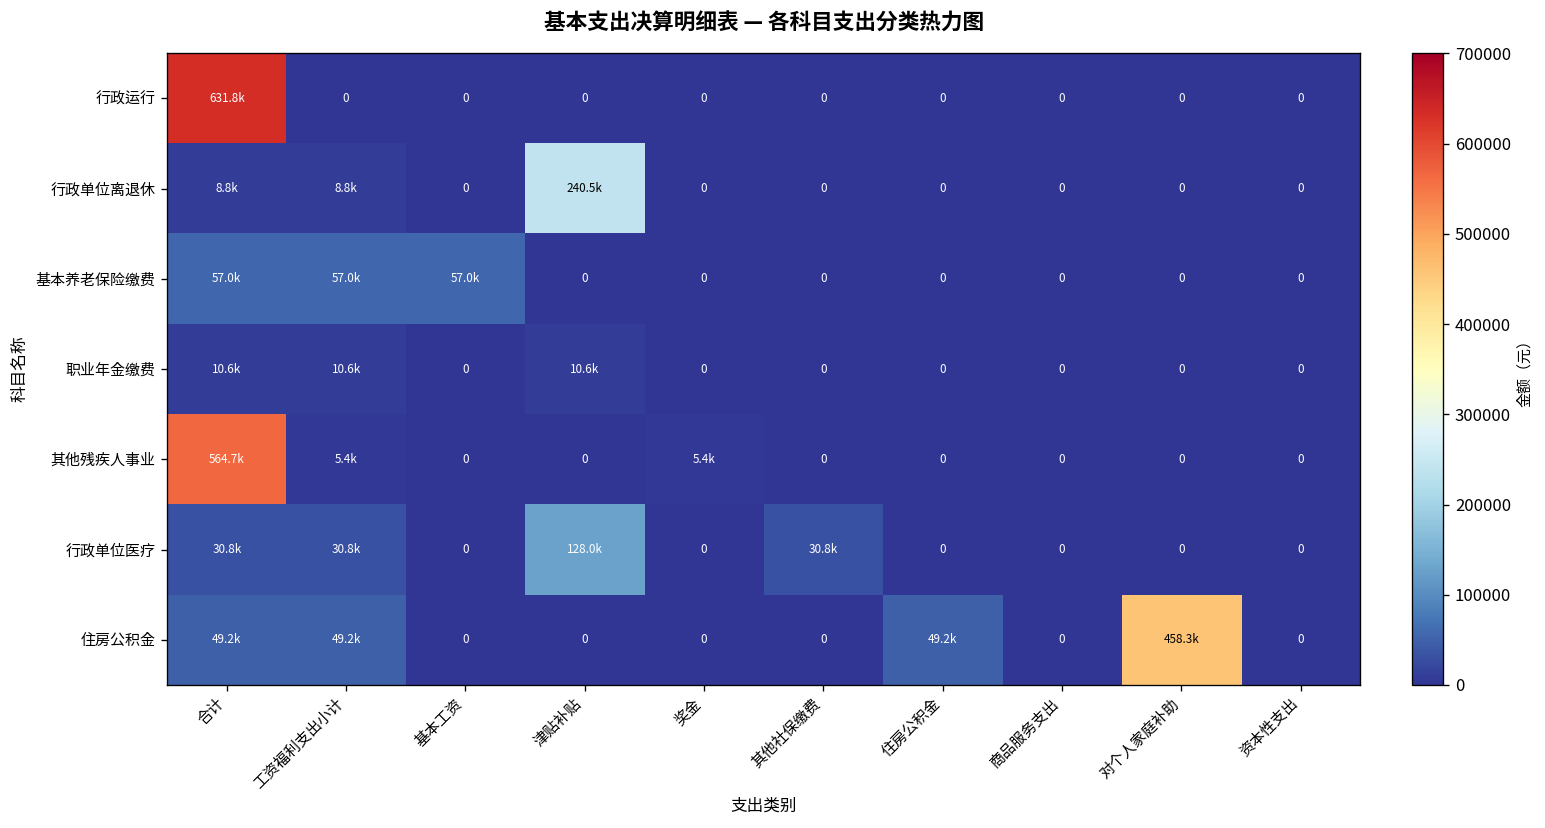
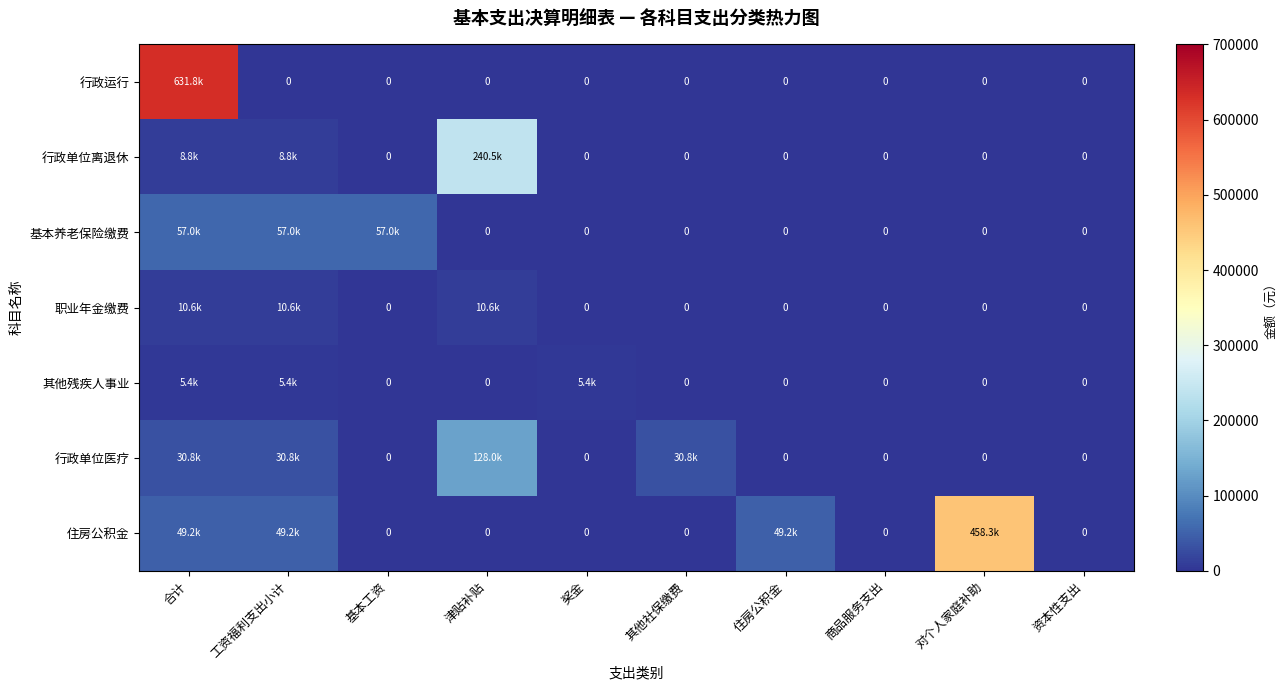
  {
    "行政运行": {
      "合计": "631.8k",
      "工资福利支出小计": "0",
      "基本工资": "0",
      "津贴补贴": "0",
      "奖金": "0",
      "其他社保缴费": "0",
      "住房公积金": "0",
      "商品服务支出": "0",
      "对个人家庭补助": "0",
      "资本性支出": "0"
    },
    "行政单位离退休": {
      "合计": "8.8k",
      "工资福利支出小计": "8.8k",
      "基本工资": "0",
      "津贴补贴": "240.5k",
      "奖金": "0",
      "其他社保缴费": "0",
      "住房公积金": "0",
      "商品服务支出": "0",
      "对个人家庭补助": "0",
      "资本性支出": "0"
    },
    "基本养老保险缴费": {
      "合计": "57.0k",
      "工资福利支出小计": "57.0k",
      "基本工资": "57.0k",
      "津贴补贴": "0",
      "奖金": "0",
      "其他社保缴费": "0",
      "住房公积金": "0",
      "商品服务支出": "0",
      "对个人家庭补助": "0",
      "资本性支出": "0"
    },
    "职业年金缴费": {
      "合计": "10.6k",
      "工资福利支出小计": "10.6k",
      "基本工资": "0",
      "津贴补贴": "10.6k",
      "奖金": "0",
      "其他社保缴费": "0",
      "住房公积金": "0",
      "商品服务支出": "0",
      "对个人家庭补助": "0",
      "资本性支出": "0"
    },
    "其他残疾人事业": {
-     "合计": "564.7k",
+     "合计": "5.4k",
      "工资福利支出小计": "5.4k",
      "基本工资": "0",
      "津贴补贴": "0",
      "奖金": "5.4k",
      "其他社保缴费": "0",
      "住房公积金": "0",
      "商品服务支出": "0",
      "对个人家庭补助": "0",
      "资本性支出": "0"
    },
    "行政单位医疗": {
      "合计": "30.8k",
      "工资福利支出小计": "30.8k",
      "基本工资": "0",
      "津贴补贴": "128.0k",
      "奖金": "0",
      "其他社保缴费": "30.8k",
      "住房公积金": "0",
      "商品服务支出": "0",
      "对个人家庭补助": "0",
      "资本性支出": "0"
    },
    "住房公积金": {
      "合计": "49.2k",
      "工资福利支出小计": "49.2k",
      "基本工资": "0",
      "津贴补贴": "0",
      "奖金": "0",
      "其他社保缴费": "0",
      "住房公积金": "49.2k",
      "商品服务支出": "0",
      "对个人家庭补助": "458.3k",
      "资本性支出": "0"
    }
  }
